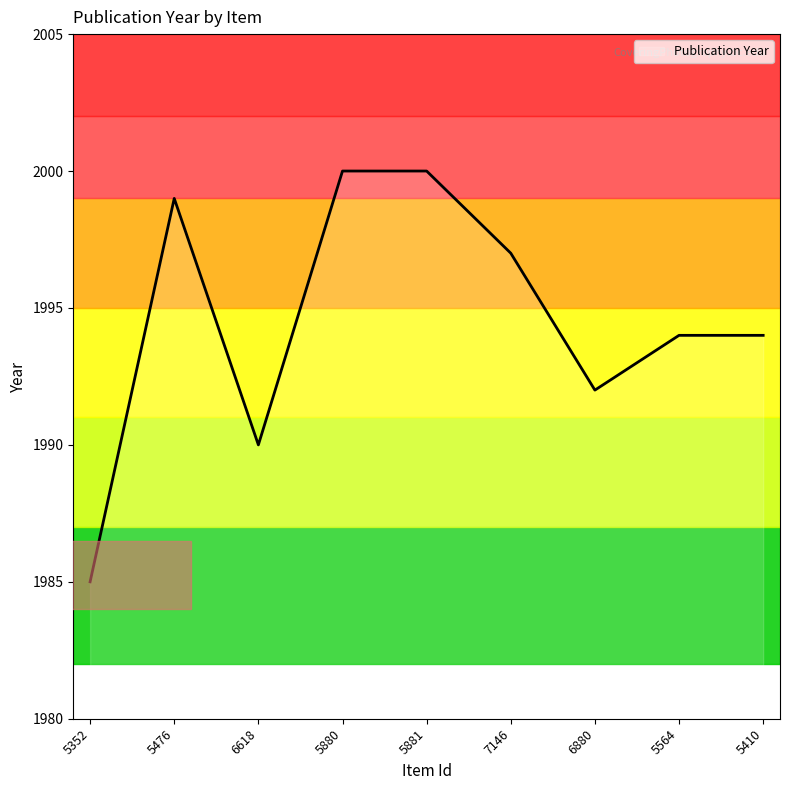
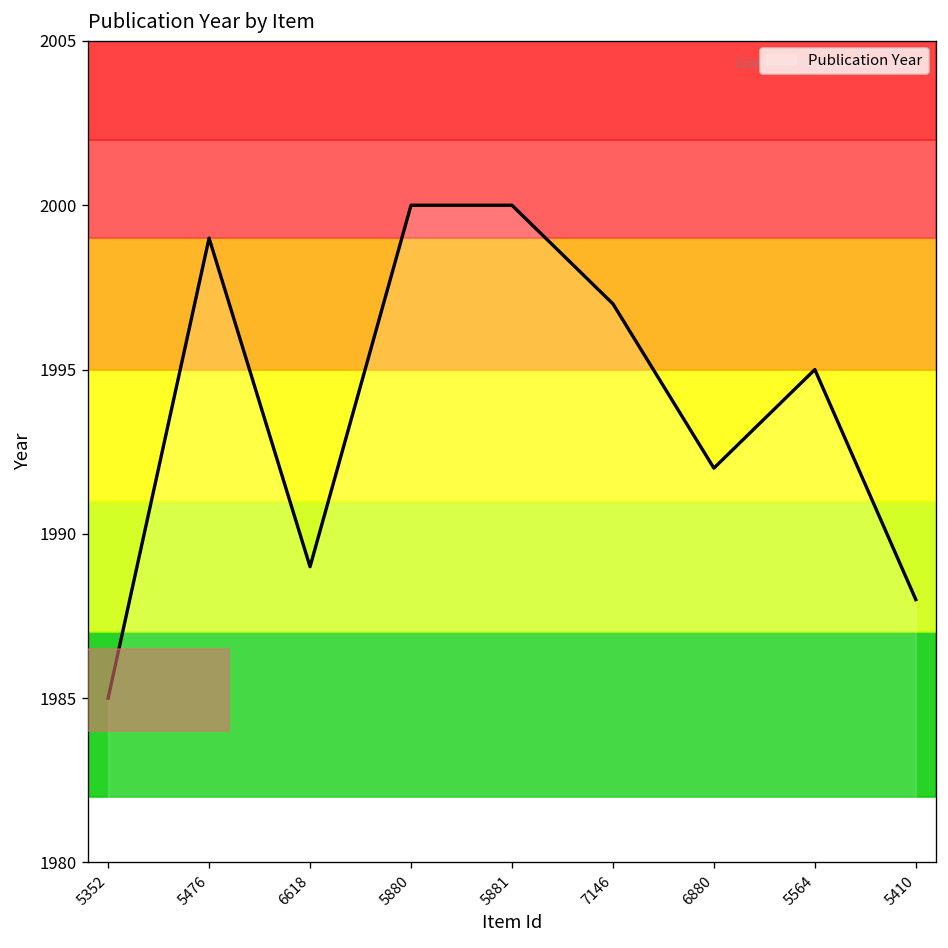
  {
    "5476": 1999,
-   "6618": 1990,
+   "6618": 1989,
    "5880": 2000,
    "5881": 2000,
    "7146": 1997,
    "6880": 1992,
-   "5564": 1994,
-   "5410": 1994
+   "5564": 1995,
+   "5410": 1988
  }
